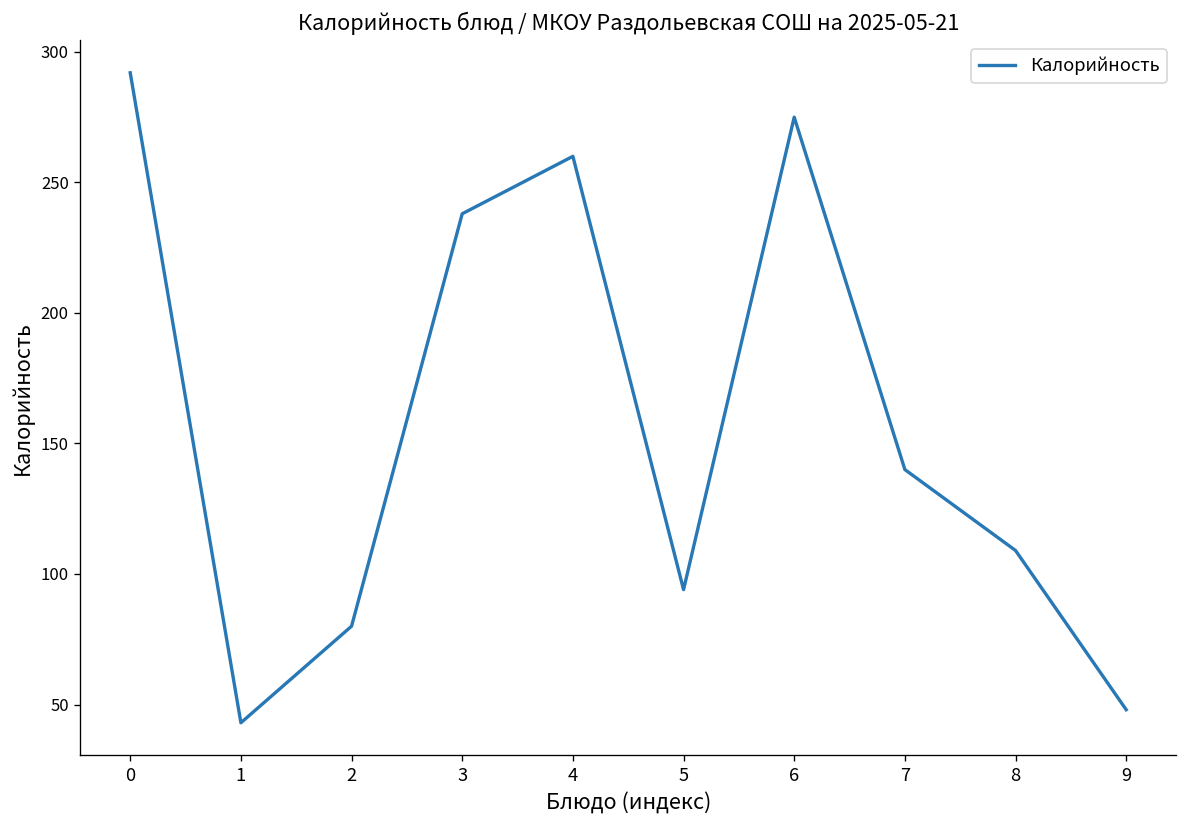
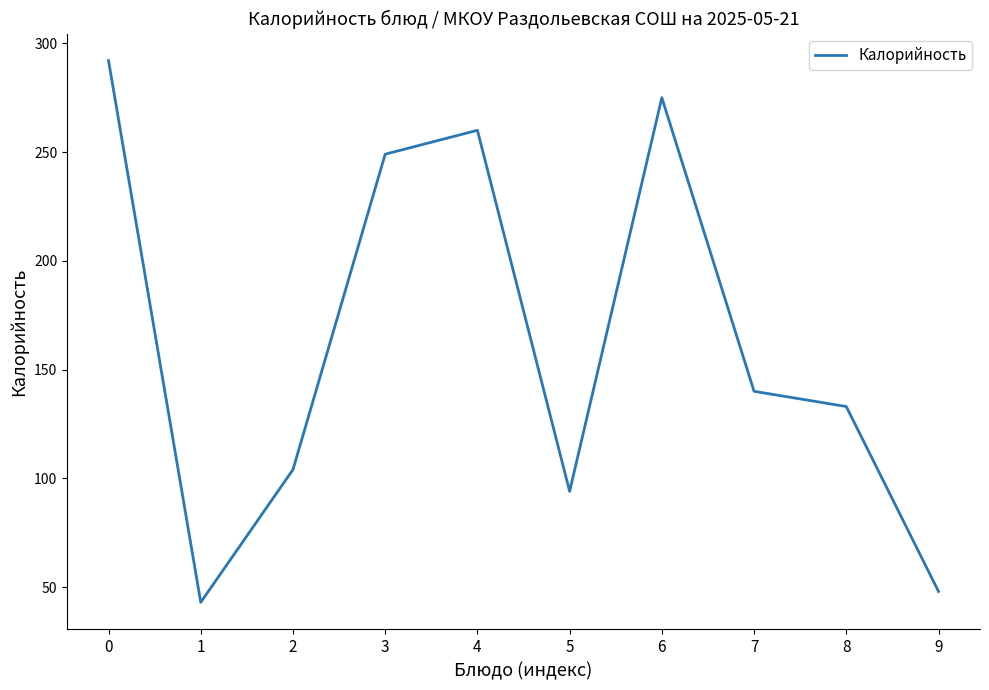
  {
    "0": 292,
    "1": 43,
-   "2": 80,
-   "3": 238,
+   "2": 104,
+   "3": 249,
    "4": 260,
    "5": 94,
    "6": 275,
    "7": 140,
-   "8": 109,
+   "8": 133,
    "9": 48
  }
